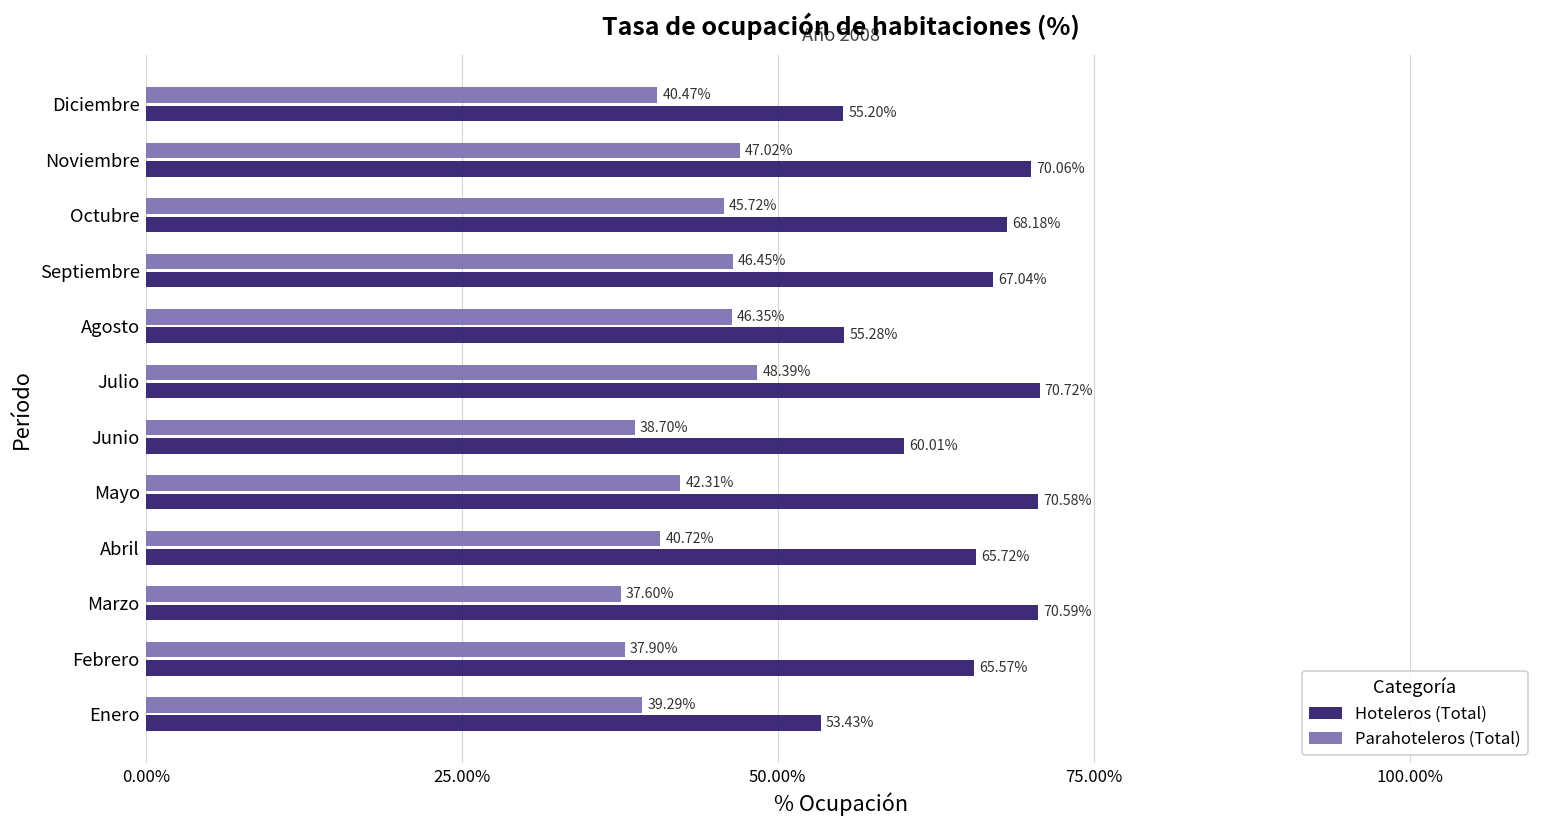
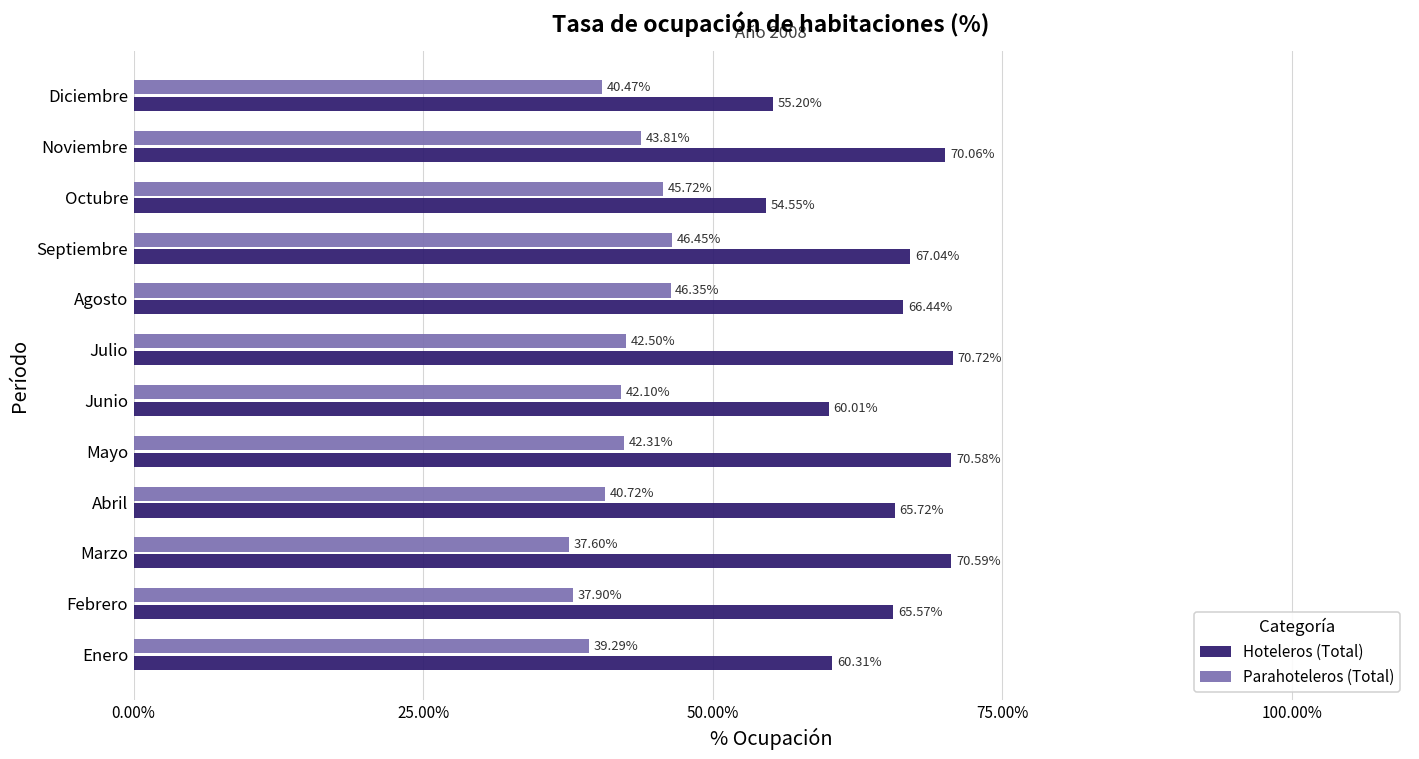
  {
    "Hoteleros (Total)": {
      "Diciembre": "55.20%",
      "Noviembre": "70.06%",
-     "Octubre": "68.18%",
+     "Octubre": "54.55%",
      "Septiembre": "67.04%",
-     "Agosto": "55.28%",
+     "Agosto": "66.44%",
      "Julio": "70.72%",
      "Junio": "60.01%",
      "Mayo": "70.58%",
      "Abril": "65.72%",
      "Marzo": "70.59%",
      "Febrero": "65.57%",
-     "Enero": "53.43%"
+     "Enero": "60.31%"
    },
    "Parahoteleros (Total)": {
      "Diciembre": "40.47%",
-     "Noviembre": "47.02%",
+     "Noviembre": "43.81%",
      "Octubre": "45.72%",
      "Septiembre": "46.45%",
      "Agosto": "46.35%",
-     "Julio": "48.39%",
-     "Junio": "38.70%",
+     "Julio": "42.50%",
+     "Junio": "42.10%",
      "Mayo": "42.31%",
      "Abril": "40.72%",
      "Marzo": "37.60%",
      "Febrero": "37.90%",
      "Enero": "39.29%"
    }
  }
